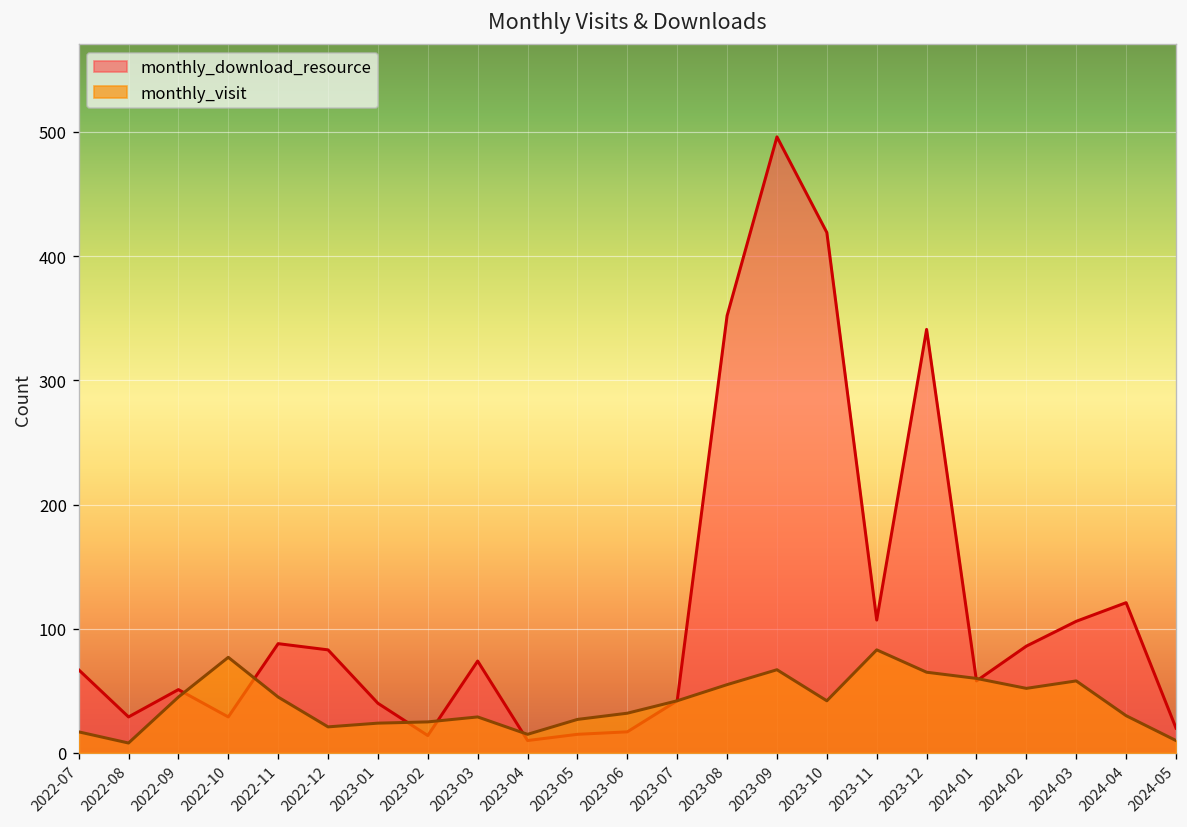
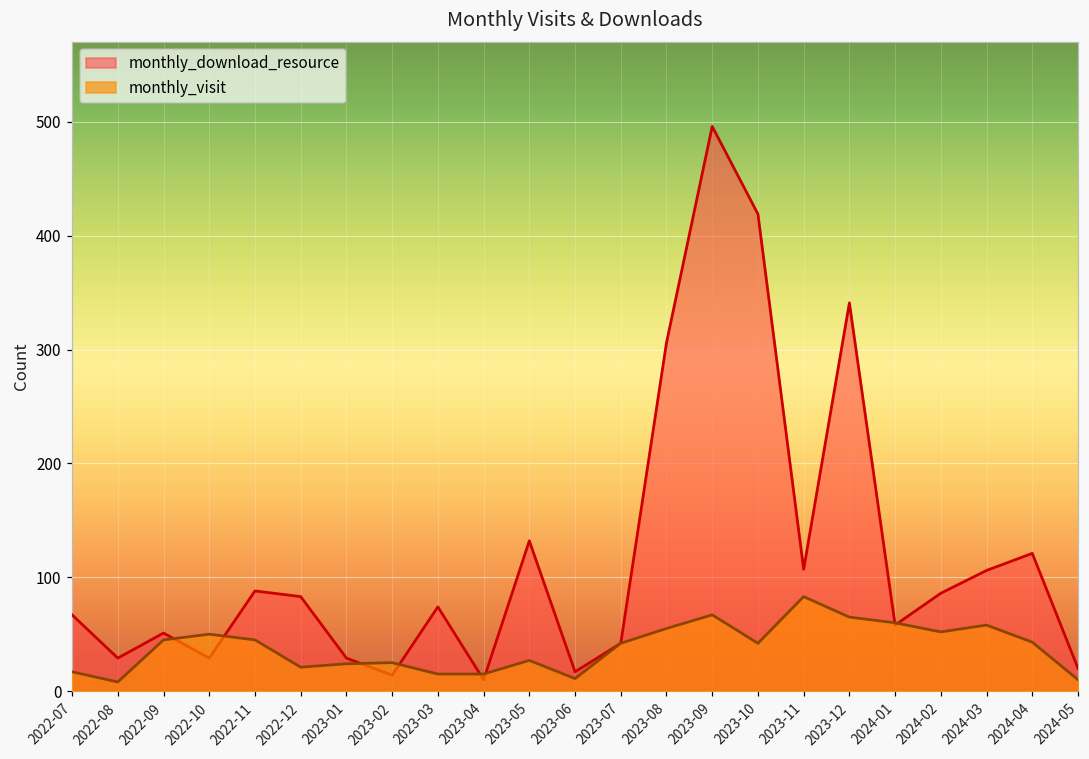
  {
    "monthly_download_resource": {
      "2022-07": 67,
      "2022-08": 29,
      "2022-09": 51,
      "2022-10": 29,
      "2022-11": 88,
      "2022-12": 83,
-     "2023-01": 40,
+     "2023-01": 29,
      "2023-02": 14,
      "2023-03": 74,
      "2023-04": 10,
-     "2023-05": 15,
+     "2023-05": 132,
      "2023-06": 17,
-     "2023-08": 352,
+     "2023-08": 306,
      "2023-09": 496,
      "2023-10": 419,
      "2023-11": 107,
      "2023-12": 341,
      "2024-02": 86,
      "2024-03": 106,
      "2024-04": 121,
      "2024-05": 20
    },
    "monthly_visit": {
      "2022-07": 17,
      "2022-08": 8,
      "2022-09": 45,
-     "2022-10": 77,
+     "2022-10": 50,
      "2022-11": 45,
      "2022-12": 21,
      "2023-01": 24,
      "2023-02": 25,
-     "2023-03": 29,
+     "2023-03": 15,
      "2023-04": 15,
      "2023-05": 27,
-     "2023-06": 32,
+     "2023-06": 11,
      "2023-08": 55,
      "2023-09": 67,
      "2023-10": 42,
      "2023-11": 83,
      "2023-12": 65,
      "2024-02": 52,
      "2024-03": 58,
-     "2024-04": 30,
+     "2024-04": 43,
      "2024-05": 10
    }
  }
